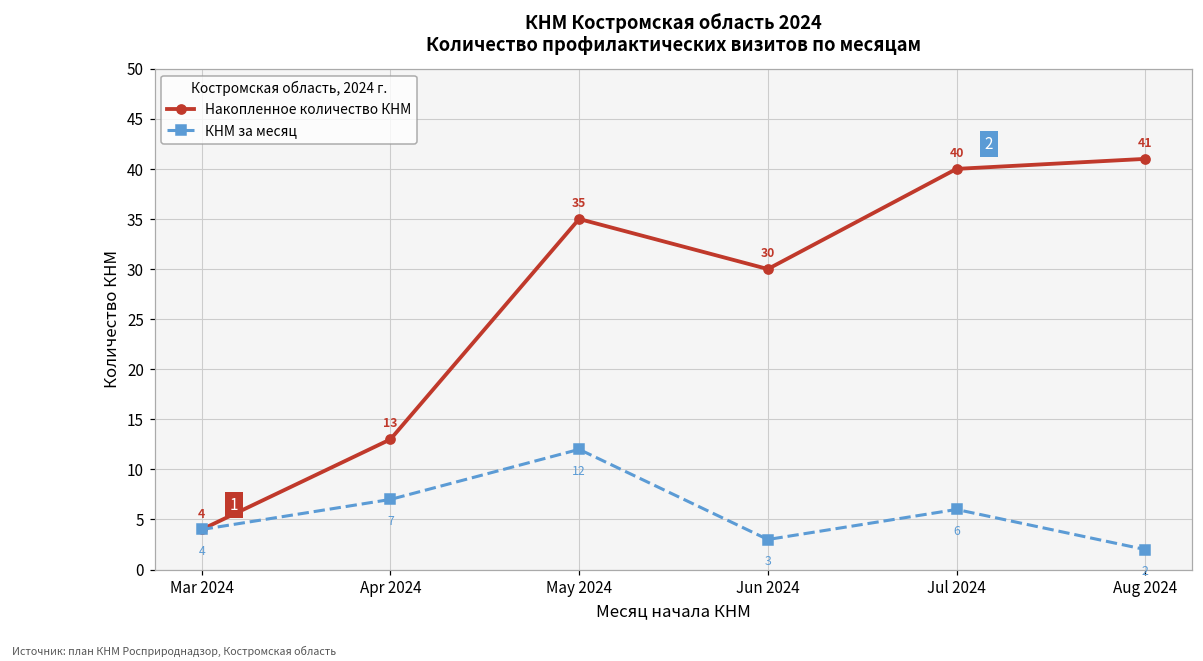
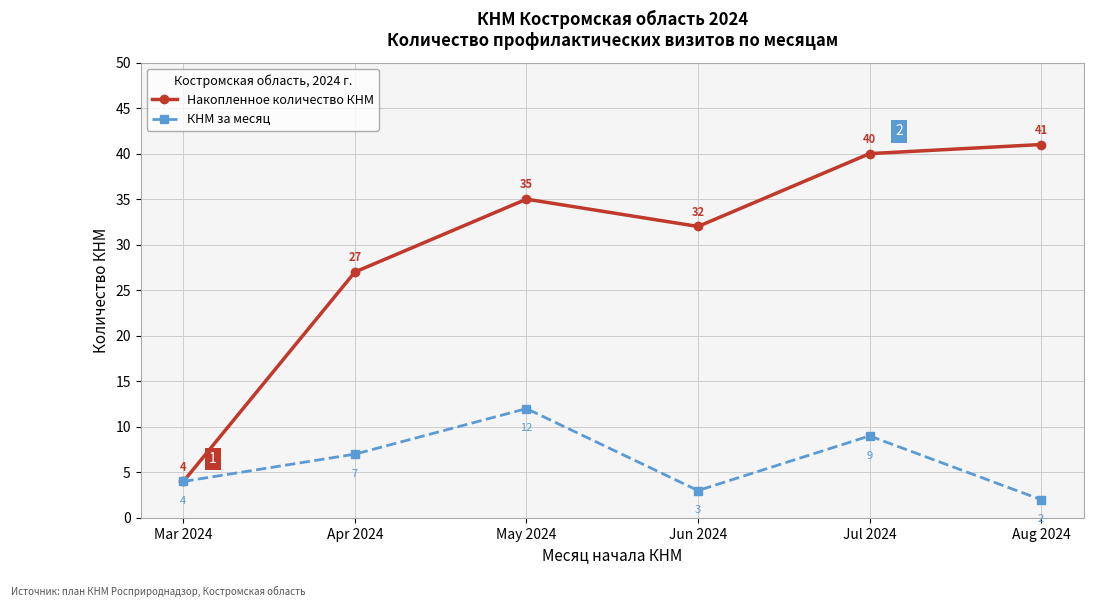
  {
    "Накопленное количество КНМ": {
-     "Apr 2024": 13,
+     "Apr 2024": 27,
      "May 2024": 35,
-     "Jun 2024": 30,
+     "Jun 2024": 32,
      "Jul 2024": 40,
      "Aug 2024": 41
    },
    "КНМ за месяц": {
      "Apr 2024": 7,
      "May 2024": 12,
      "Jun 2024": 3,
-     "Jul 2024": 6,
+     "Jul 2024": 9,
      "Aug 2024": 2
    }
  }
